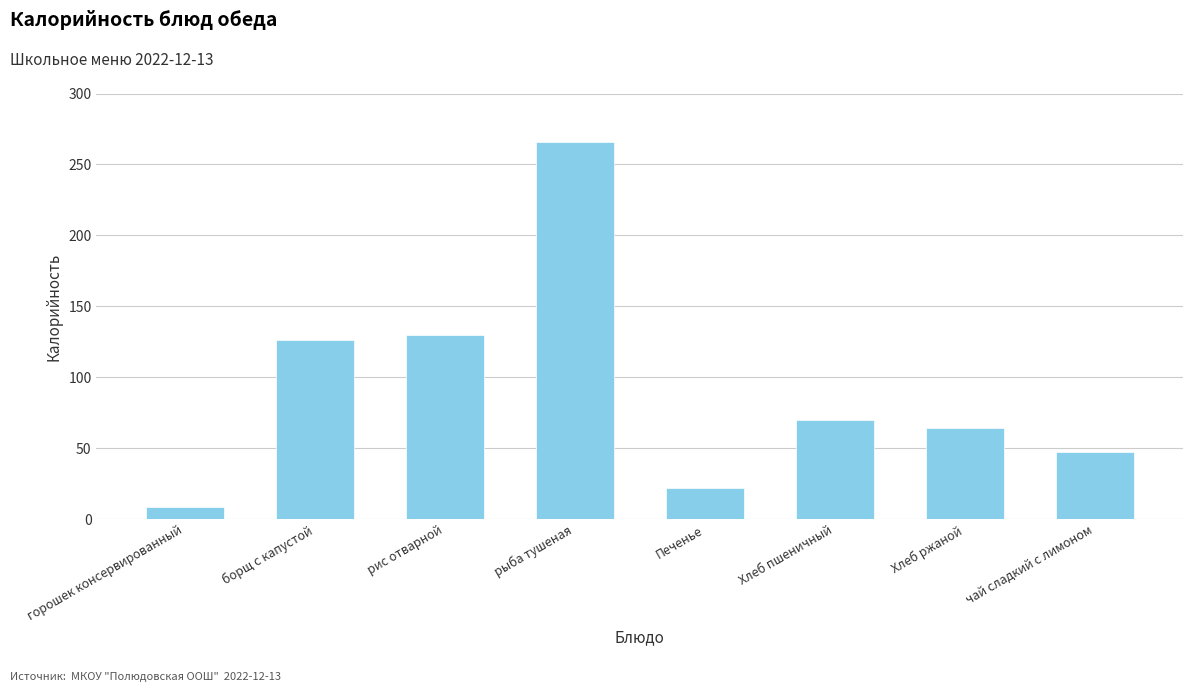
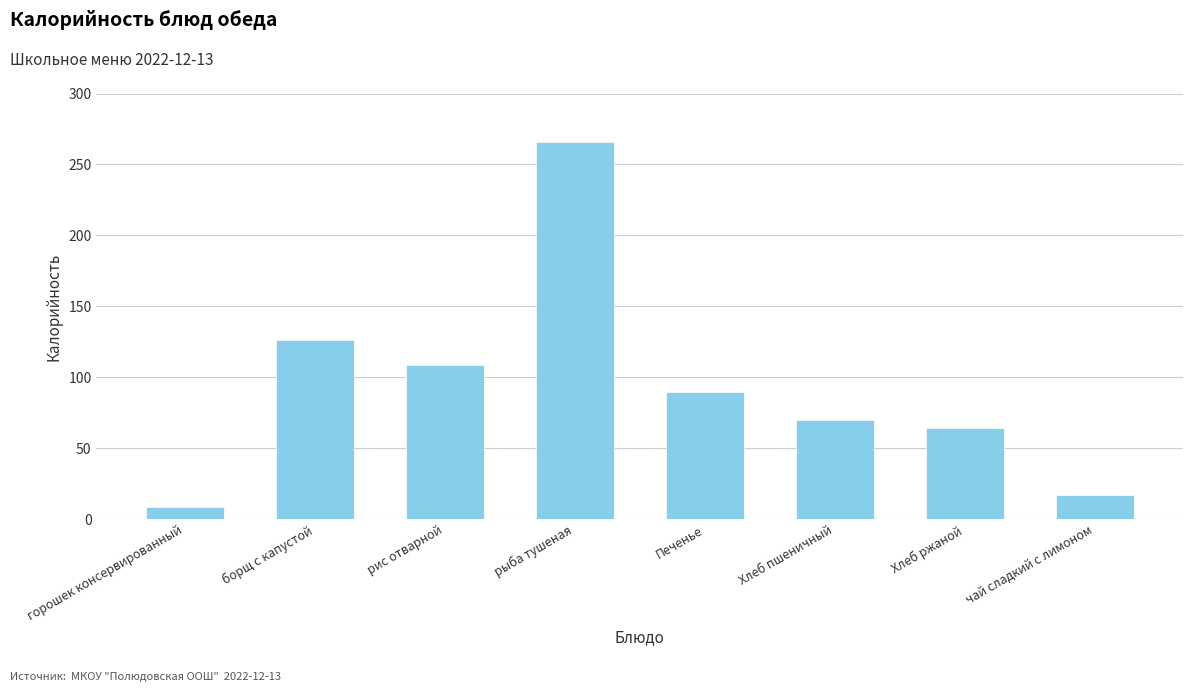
  {
    "горошек консервированный": 9,
    "борщ с капустой": 126,
-   "рис отварной": 130,
+   "рис отварной": 109,
    "рыба тушеная": 266,
-   "Печенье": 22,
+   "Печенье": 90,
    "Хлеб пшеничный": 70,
    "Хлеб ржаной": 64,
-   "чай сладкий с лимоном": 47
+   "чай сладкий с лимоном": 17
  }
